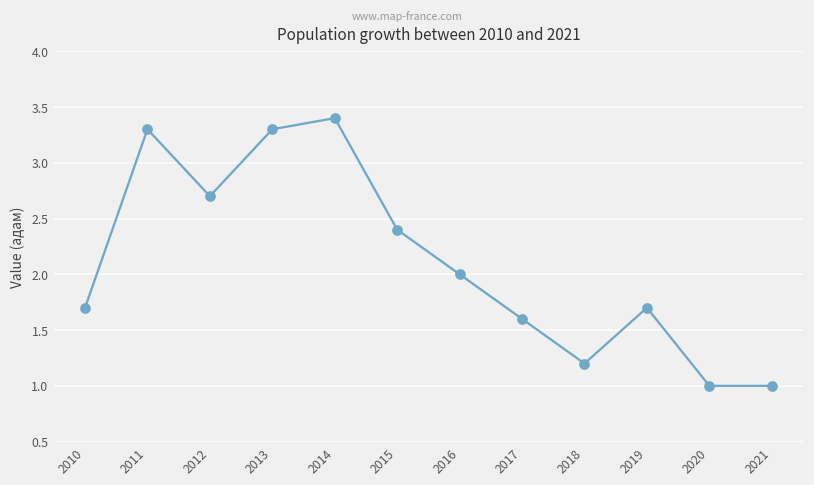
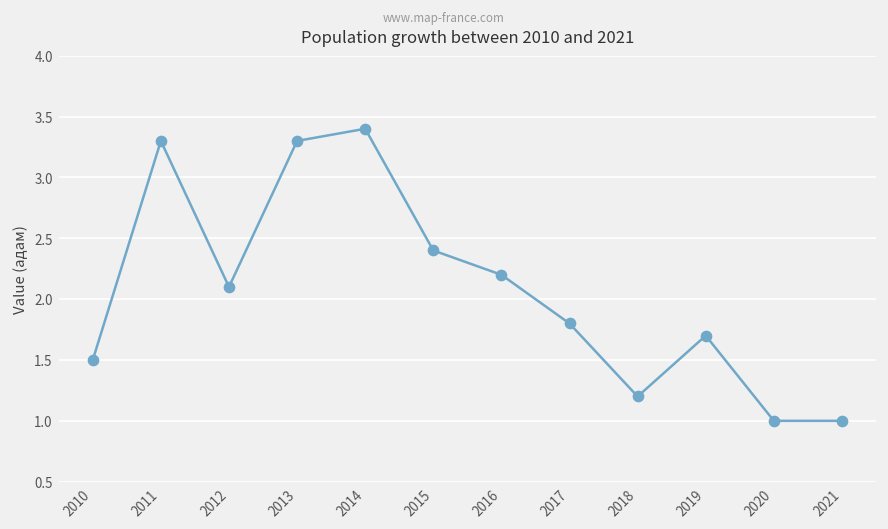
  {
-   "2010": 1.7,
+   "2010": 1.5,
    "2011": 3.3,
-   "2012": 2.7,
+   "2012": 2.1,
    "2013": 3.3,
    "2014": 3.4,
    "2015": 2.4,
-   "2016": 2.0,
-   "2017": 1.6,
+   "2016": 2.2,
+   "2017": 1.8,
    "2018": 1.2,
    "2019": 1.7,
    "2020": 1.0,
    "2021": 1.0
  }
